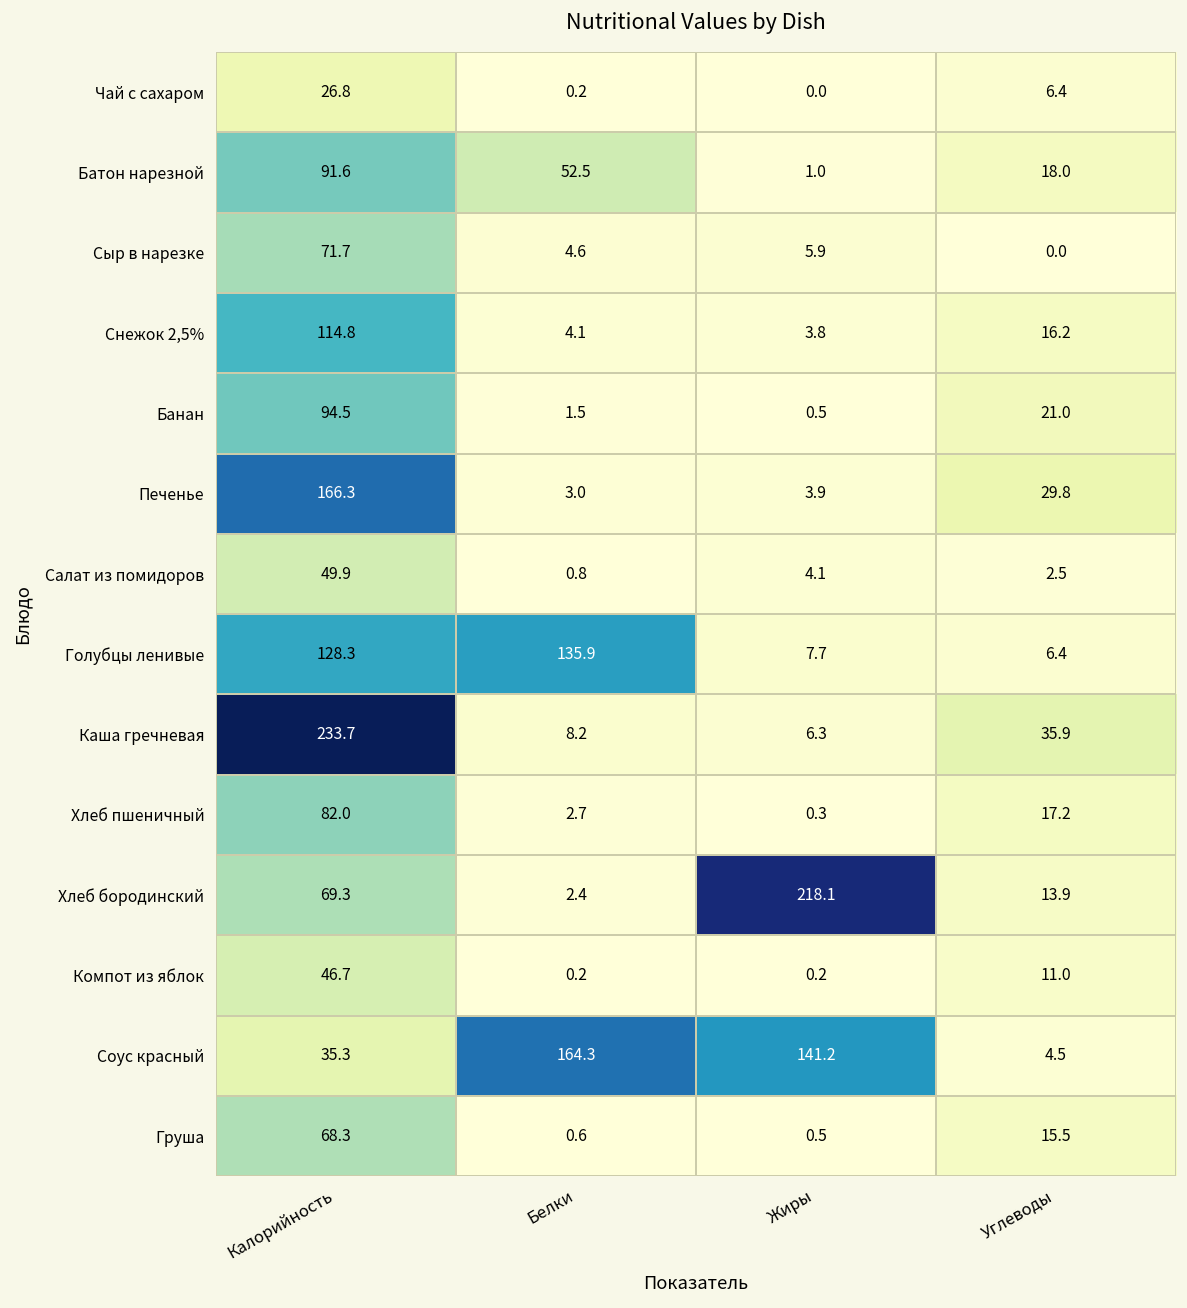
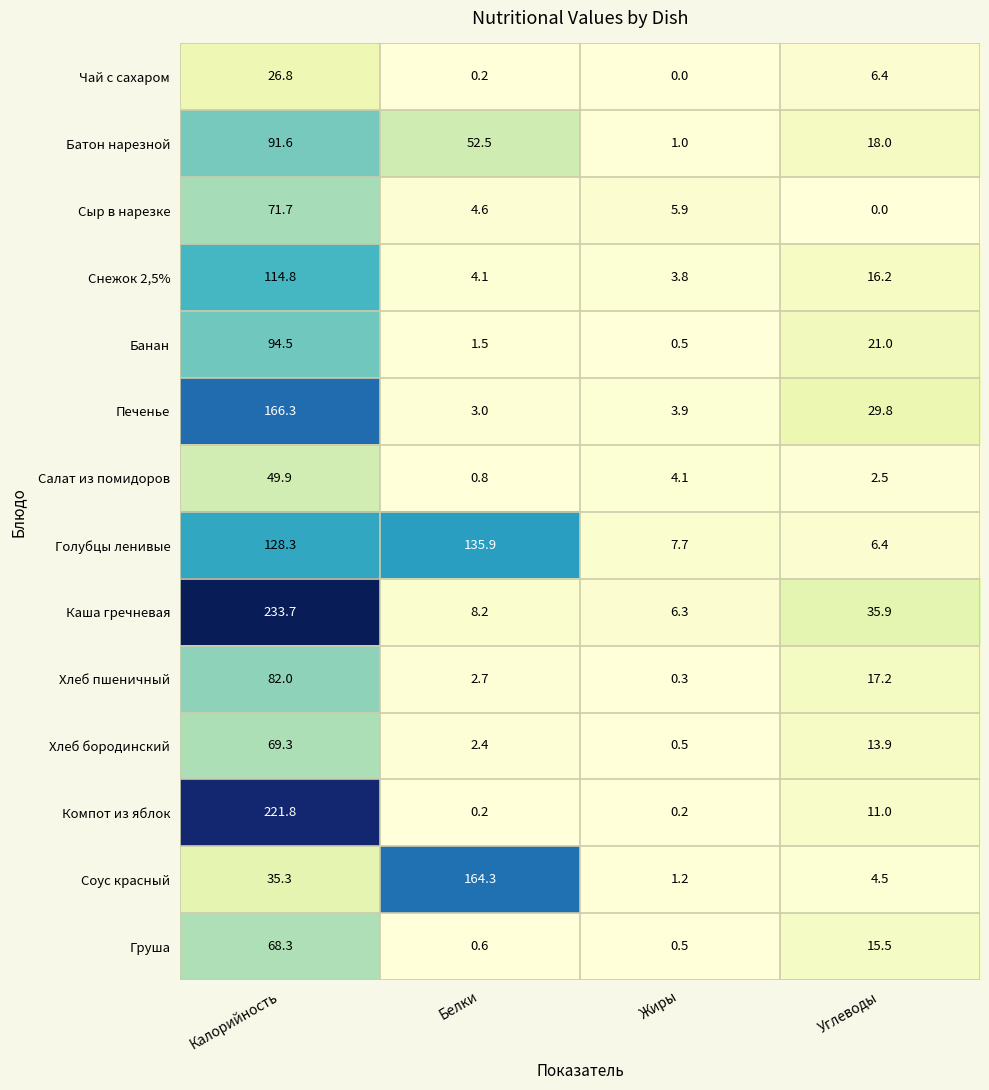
  {
    "Чай с сахаром": {
      "Калорийность": 26.8,
      "Белки": 0.2,
      "Жиры": 0.0,
      "Углеводы": 6.4
    },
    "Батон нарезной": {
      "Калорийность": 91.6,
      "Белки": 52.5,
      "Жиры": 1.0,
      "Углеводы": 18.0
    },
    "Сыр в нарезке": {
      "Калорийность": 71.7,
      "Белки": 4.6,
      "Жиры": 5.9,
      "Углеводы": 0.0
    },
    "Снежок 2,5%": {
      "Калорийность": 114.8,
      "Белки": 4.1,
      "Жиры": 3.8,
      "Углеводы": 16.2
    },
    "Банан": {
      "Калорийность": 94.5,
      "Белки": 1.5,
      "Жиры": 0.5,
      "Углеводы": 21.0
    },
    "Печенье": {
      "Калорийность": 166.3,
      "Белки": 3.0,
      "Жиры": 3.9,
      "Углеводы": 29.8
    },
    "Салат из помидоров": {
      "Калорийность": 49.9,
      "Белки": 0.8,
      "Жиры": 4.1,
      "Углеводы": 2.5
    },
    "Голубцы ленивые": {
      "Калорийность": 128.3,
      "Белки": 135.9,
      "Жиры": 7.7,
      "Углеводы": 6.4
    },
    "Каша гречневая": {
      "Калорийность": 233.7,
      "Белки": 8.2,
      "Жиры": 6.3,
      "Углеводы": 35.9
    },
    "Хлеб пшеничный": {
      "Калорийность": 82.0,
      "Белки": 2.7,
      "Жиры": 0.3,
      "Углеводы": 17.2
    },
    "Хлеб бородинский": {
      "Калорийность": 69.3,
      "Белки": 2.4,
-     "Жиры": 218.1,
+     "Жиры": 0.5,
      "Углеводы": 13.9
    },
    "Компот из яблок": {
-     "Калорийность": 46.7,
+     "Калорийность": 221.8,
      "Белки": 0.2,
      "Жиры": 0.2,
      "Углеводы": 11.0
    },
    "Соус красный": {
      "Калорийность": 35.3,
      "Белки": 164.3,
-     "Жиры": 141.2,
+     "Жиры": 1.2,
      "Углеводы": 4.5
    },
    "Груша": {
      "Калорийность": 68.3,
      "Белки": 0.6,
      "Жиры": 0.5,
      "Углеводы": 15.5
    }
  }
